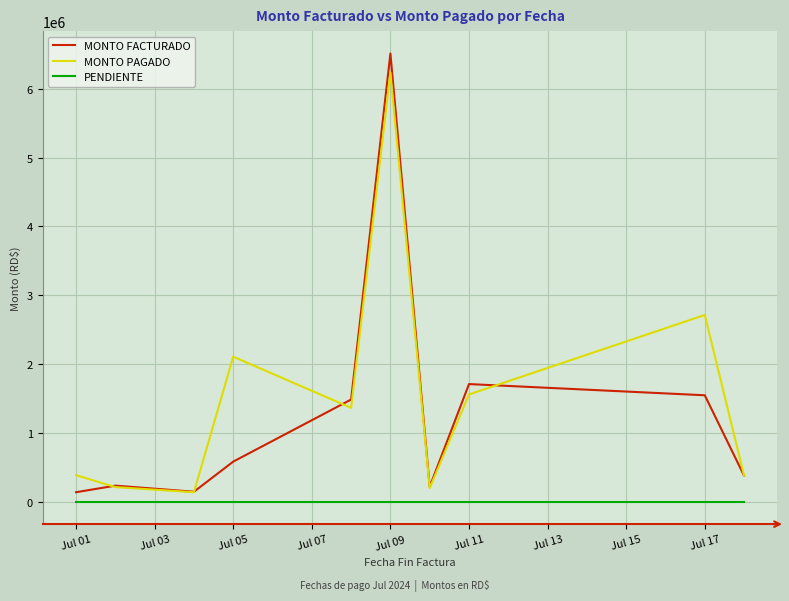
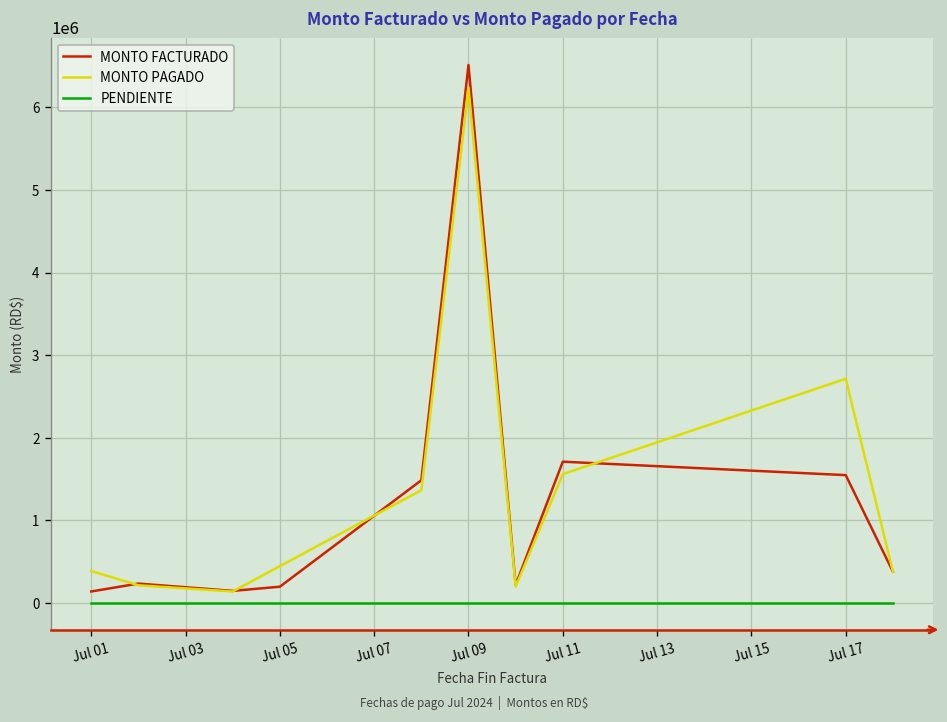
  {
    "MONTO FACTURADO": {
      "Jul 01": 100000,
-     "Jul 05": 600000,
+     "Jul 05": 200000,
      "Jul 09": 6500000,
      "Jul 11": 1700000,
      "Jul 17": 1500000
    },
    "MONTO PAGADO": {
      "Jul 01": 400000,
-     "Jul 05": 2100000,
+     "Jul 05": 400000,
      "Jul 09": 6200000,
      "Jul 11": 1600000,
      "Jul 17": 2700000
    },
    "PENDIENTE": {
      "Jul 01": 0,
      "Jul 05": 0,
      "Jul 09": 0,
      "Jul 11": 0,
      "Jul 17": 0
    }
  }
